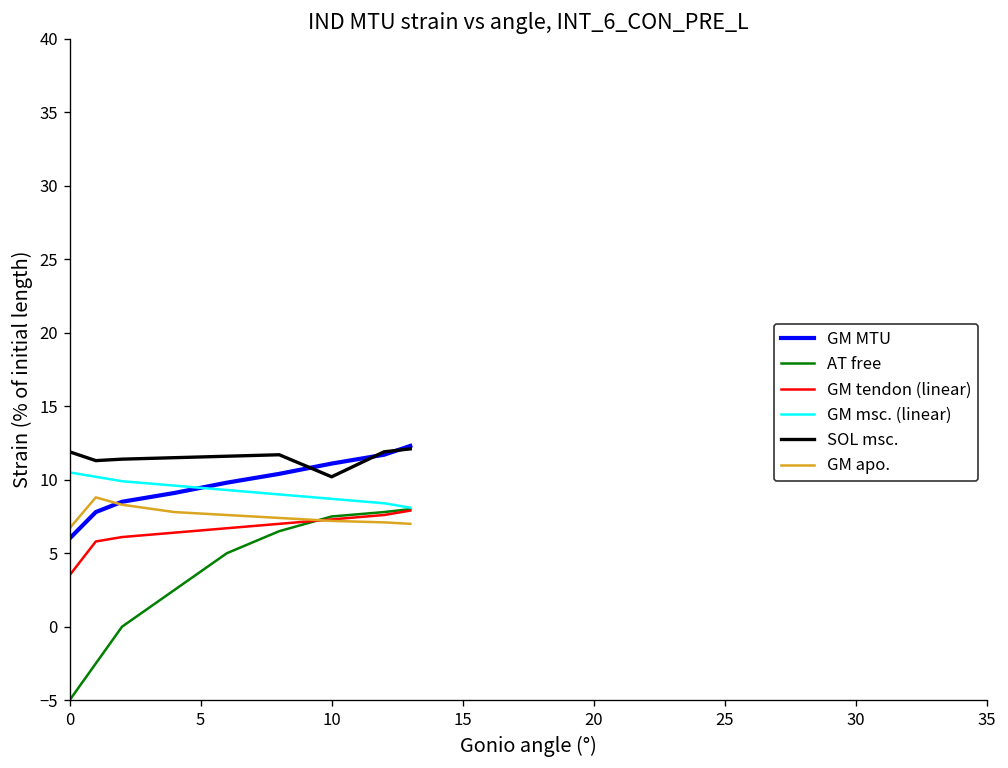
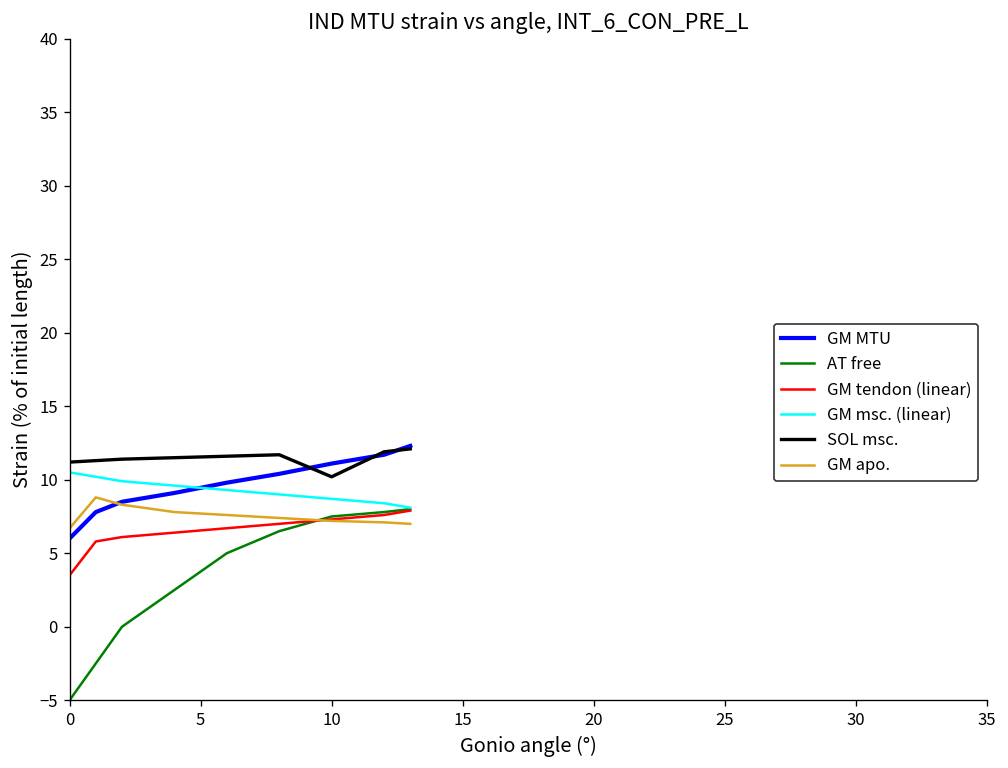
  {
    "GM MTU": {
      "0": 6.0,
      "10": 11.1
    },
    "AT free": {
      "0": -5.0
    },
    "GM tendon (linear)": {
      "0": 3.5
    },
    "GM msc. (linear)": {
      "0": 10.5,
      "10": 8.7
    },
    "SOL msc.": {
-     "0": 11.9,
+     "0": 11.2,
      "10": 10.2
    },
    "GM apo.": {
      "0": 6.7
    }
  }
